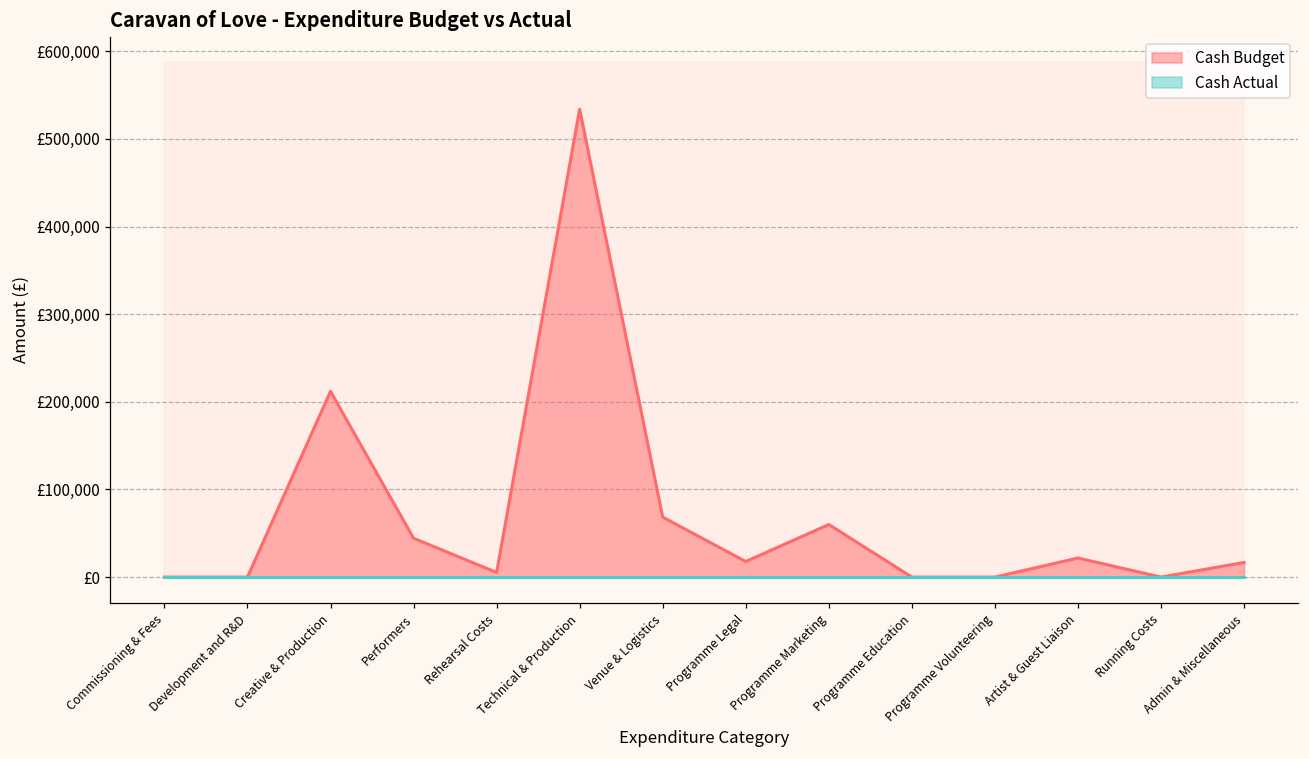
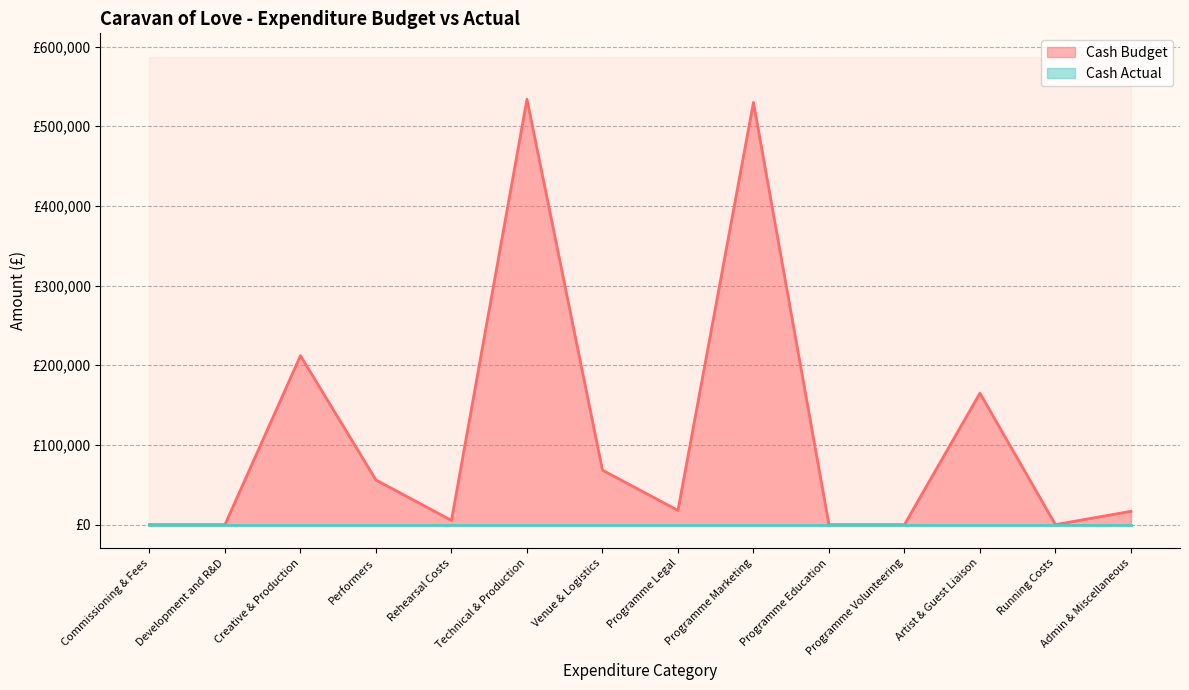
  {
    "Cash Budget": {
      "Creative & Production": "£210,000",
-     "Performers": "£40,000",
+     "Performers": "£60,000",
      "Rehearsal Costs": "£10,000",
      "Technical & Production": "£530,000",
      "Venue & Logistics": "£70,000",
      "Programme Legal": "£20,000",
-     "Programme Marketing": "£60,000",
-     "Artist & Guest Liaison": "£20,000",
+     "Programme Marketing": "£530,000",
+     "Artist & Guest Liaison": "£160,000",
      "Admin & Miscellaneous": "£20,000"
    },
    "Cash Actual": {
      "Creative & Production": "£0",
      "Performers": "£0",
      "Rehearsal Costs": "£0",
      "Technical & Production": "£0",
      "Venue & Logistics": "£0",
      "Programme Legal": "£0",
      "Programme Marketing": "£0",
      "Artist & Guest Liaison": "£0",
      "Admin & Miscellaneous": "£0"
    }
  }
